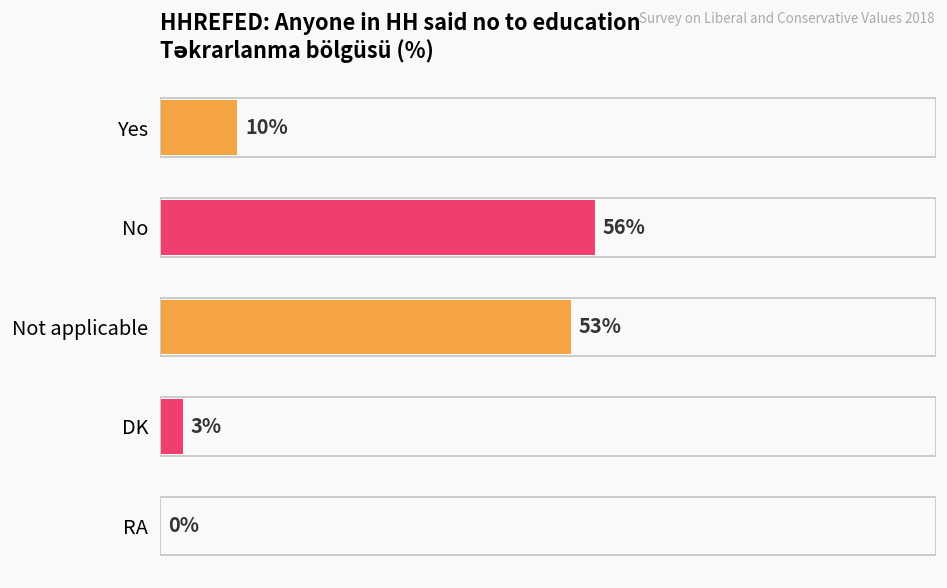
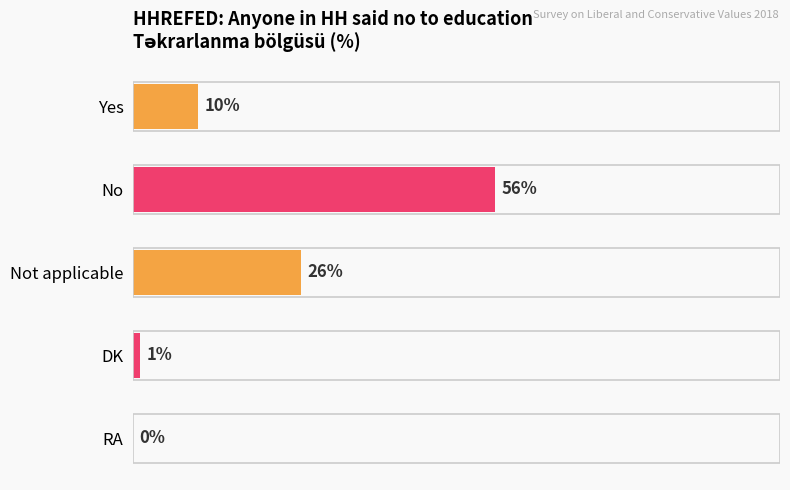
  {
    "Yes": "10%",
    "No": "56%",
-   "Not applicable": "53%",
-   "DK": "3%",
+   "Not applicable": "26%",
+   "DK": "1%",
    "RA": "0%"
  }
